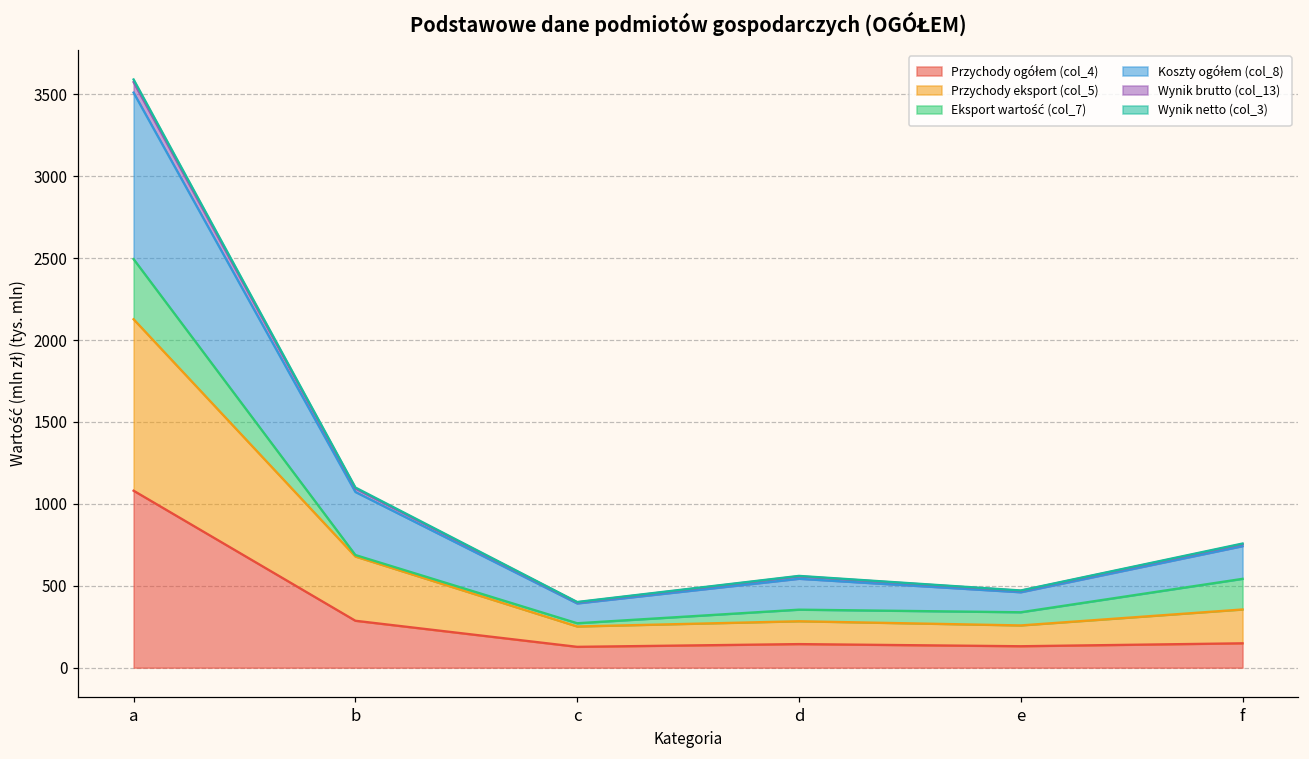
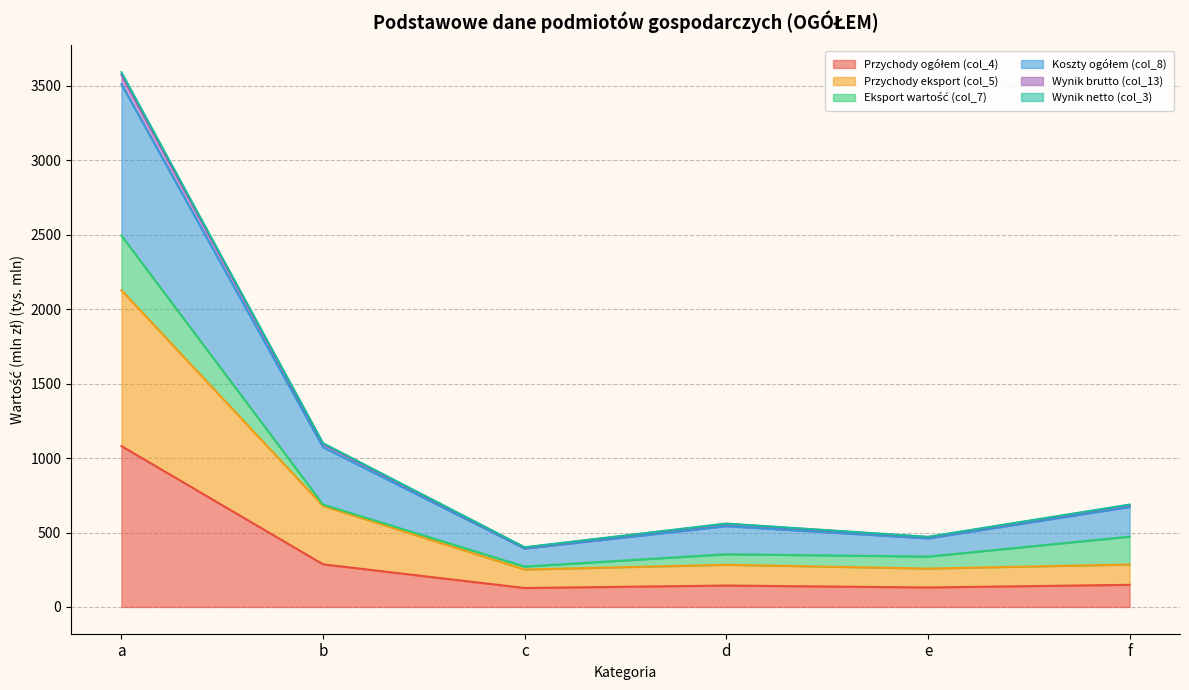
  {
    "Przychody ogółem (col_4)": {
      "a": 1080,
      "b": 290,
      "c": 130,
      "d": 140,
      "e": 130,
      "f": 150
    },
    "Przychody eksport (col_5)": {
      "a": 1050,
      "c": 120,
      "d": 140,
      "e": 130,
-     "f": 210
+     "f": 140
    },
    "Koszty ogółem (col_8)": {
      "a": 1020,
      "b": 390
    }
  }
